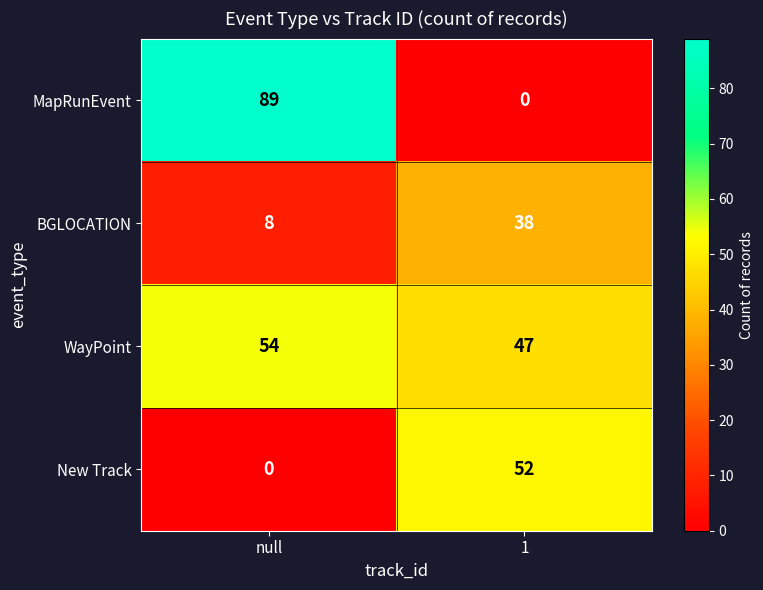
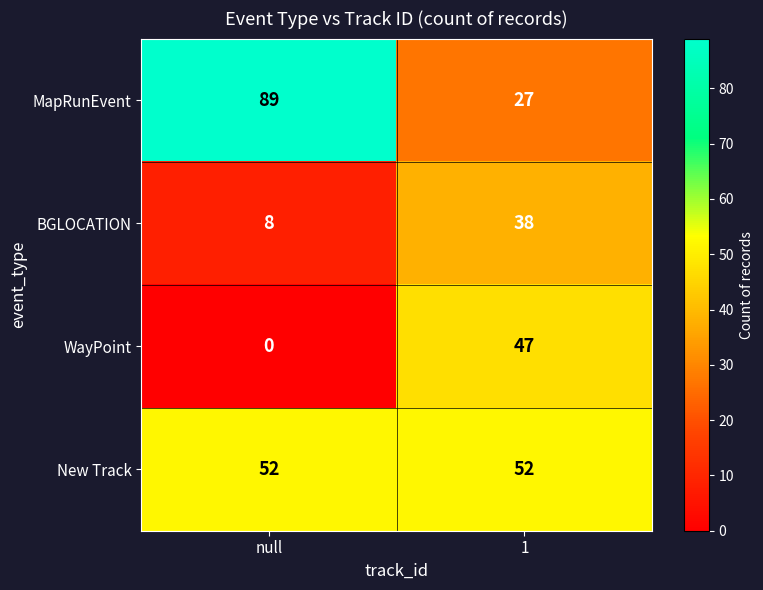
  {
    "MapRunEvent": {
      "null": 89,
-     "1": 0
+     "1": 27
    },
    "BGLOCATION": {
      "null": 8,
      "1": 38
    },
    "WayPoint": {
-     "null": 54,
+     "null": 0,
      "1": 47
    },
    "New Track": {
-     "null": 0,
+     "null": 52,
      "1": 52
    }
  }
